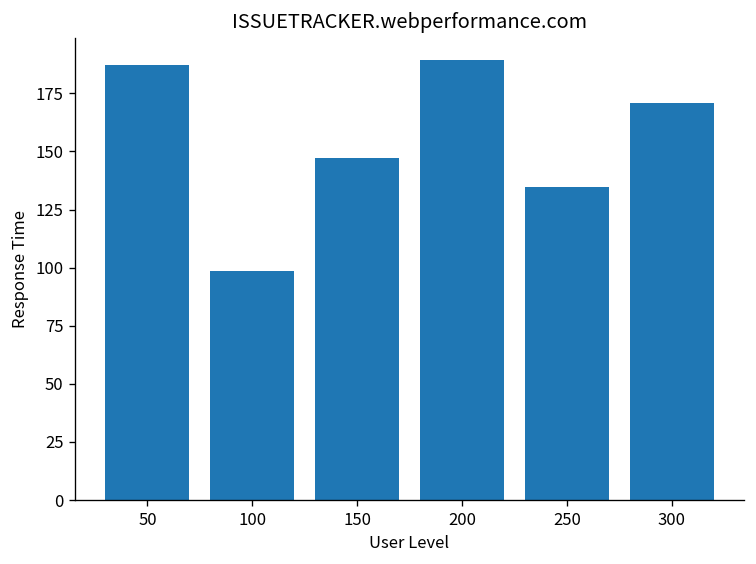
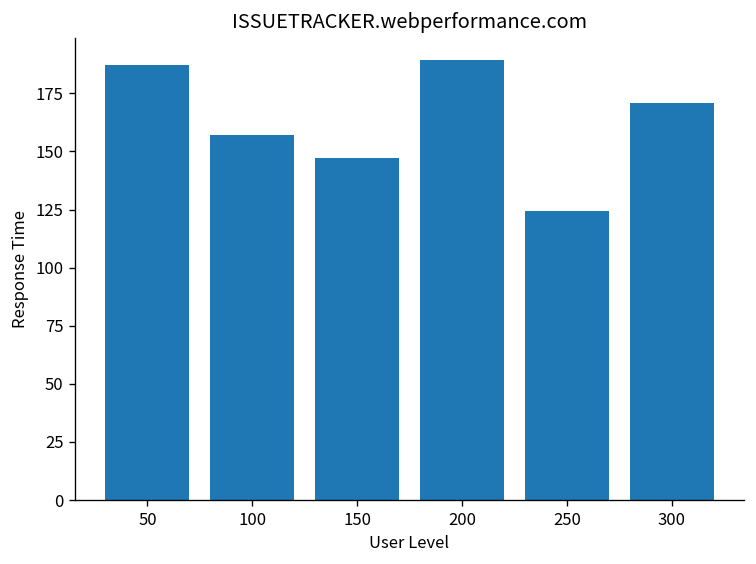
  {
    "50": 187,
-   "100": 99,
+   "100": 157,
    "150": 147,
    "200": 190,
-   "250": 135,
+   "250": 125,
    "300": 171
  }
